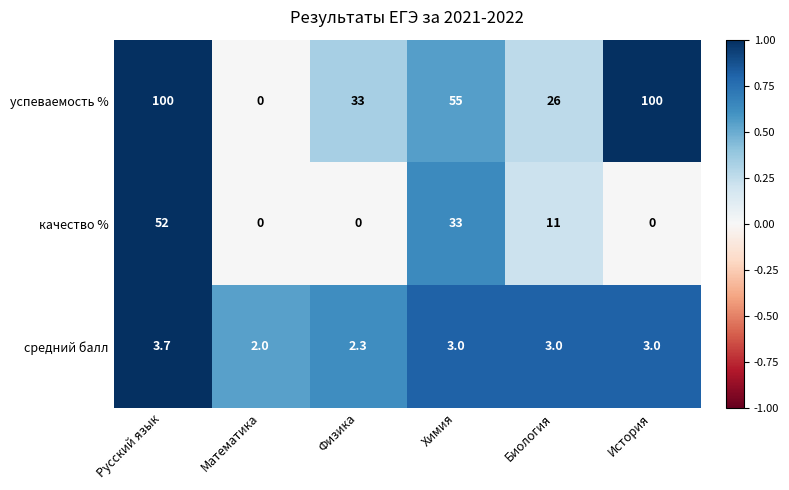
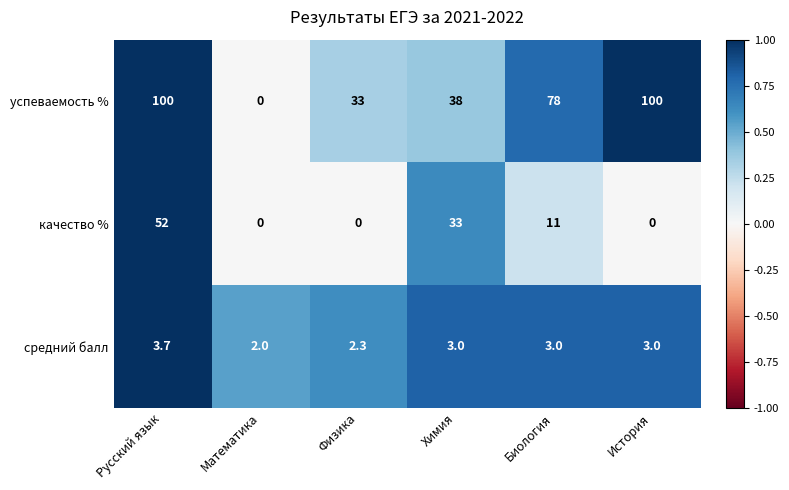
  {
    "успеваемость %": {
      "Русский язык": 100,
      "Математика": 0,
      "Физика": 33,
-     "Химия": 55,
-     "Биология": 26,
+     "Химия": 38,
+     "Биология": 78,
      "История": 100
    },
    "качество %": {
      "Русский язык": 52,
      "Математика": 0,
      "Физика": 0,
      "Химия": 33,
      "Биология": 11,
      "История": 0
    },
    "средний балл": {
      "Русский язык": 3.7,
      "Математика": 2.0,
      "Физика": 2.3,
      "Химия": 3.0,
      "Биология": 3.0,
      "История": 3.0
    }
  }
